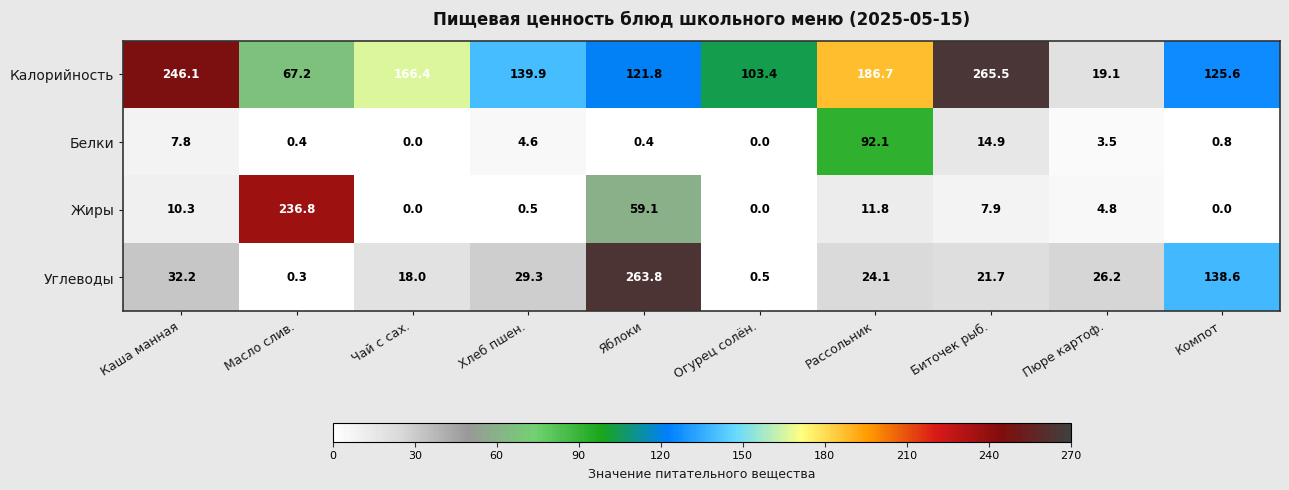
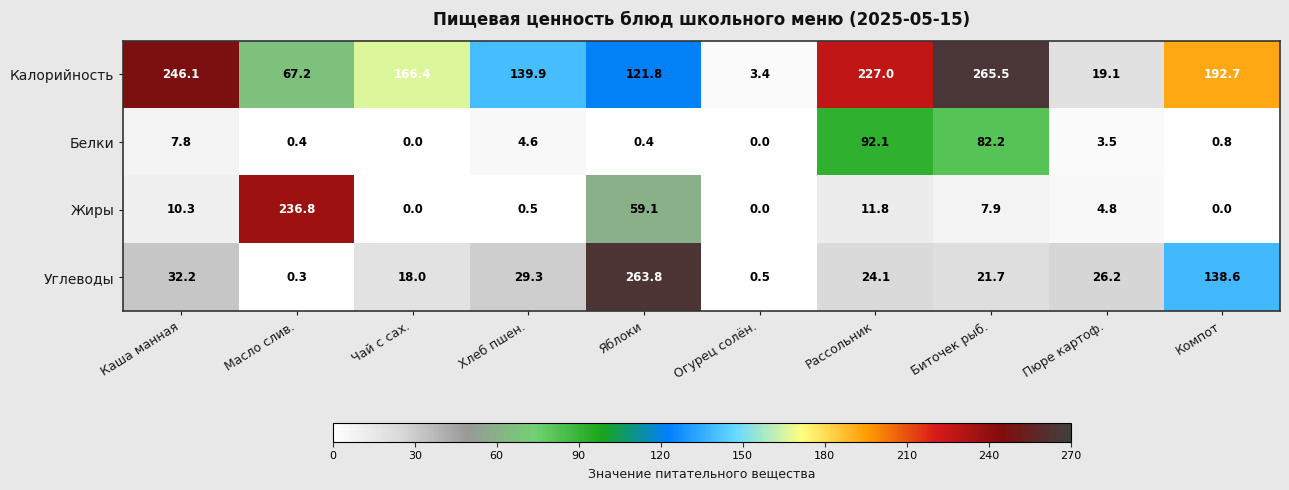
  {
    "Калорийность": {
      "Каша манная": 246.1,
      "Масло слив.": 67.2,
      "Чай с сах.": 166.4,
      "Хлеб пшен.": 139.9,
      "Яблоки": 121.8,
-     "Огурец солён.": 103.4,
-     "Рассольник": 186.7,
+     "Огурец солён.": 3.4,
+     "Рассольник": 227.0,
      "Биточек рыб.": 265.5,
      "Пюре картоф.": 19.1,
-     "Компот": 125.6
+     "Компот": 192.7
    },
    "Белки": {
      "Каша манная": 7.8,
      "Масло слив.": 0.4,
      "Чай с сах.": 0.0,
      "Хлеб пшен.": 4.6,
      "Яблоки": 0.4,
      "Огурец солён.": 0.0,
      "Рассольник": 92.1,
-     "Биточек рыб.": 14.9,
+     "Биточек рыб.": 82.2,
      "Пюре картоф.": 3.5,
      "Компот": 0.8
    },
    "Жиры": {
      "Каша манная": 10.3,
      "Масло слив.": 236.8,
      "Чай с сах.": 0.0,
      "Хлеб пшен.": 0.5,
      "Яблоки": 59.1,
      "Огурец солён.": 0.0,
      "Рассольник": 11.8,
      "Биточек рыб.": 7.9,
      "Пюре картоф.": 4.8,
      "Компот": 0.0
    },
    "Углеводы": {
      "Каша манная": 32.2,
      "Масло слив.": 0.3,
      "Чай с сах.": 18.0,
      "Хлеб пшен.": 29.3,
      "Яблоки": 263.8,
      "Огурец солён.": 0.5,
      "Рассольник": 24.1,
      "Биточек рыб.": 21.7,
      "Пюре картоф.": 26.2,
      "Компот": 138.6
    }
  }
